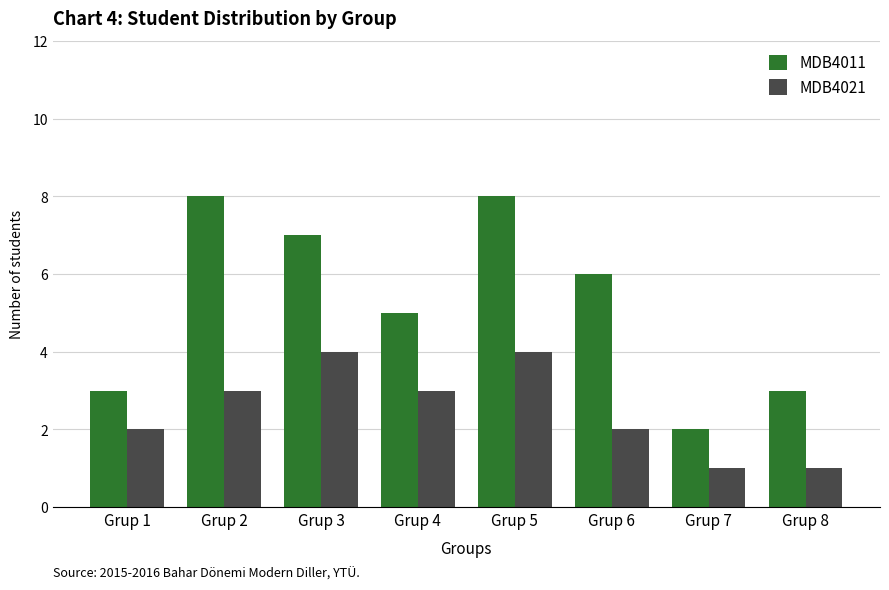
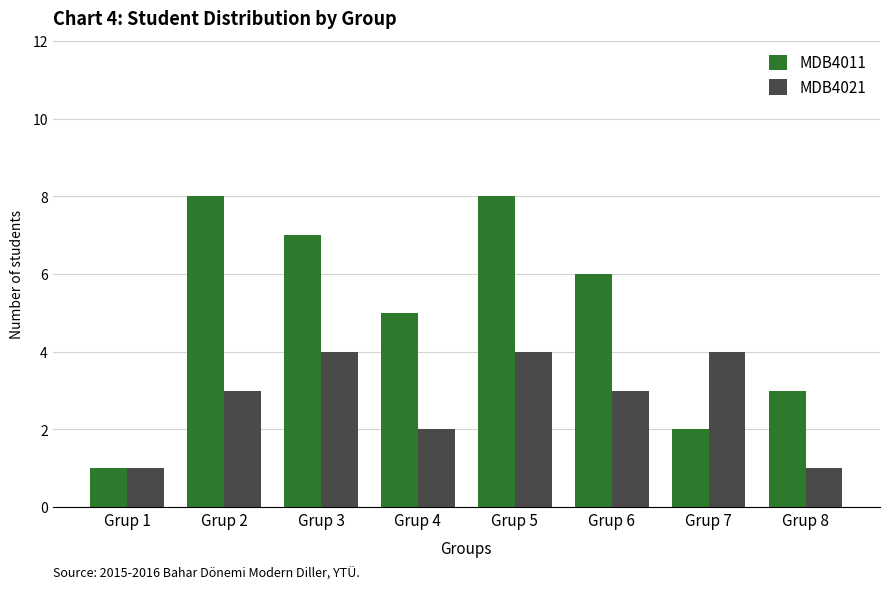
  {
    "MDB4011": {
-     "Grup 1": 3,
+     "Grup 1": 1,
      "Grup 2": 8,
      "Grup 3": 7,
      "Grup 4": 5,
      "Grup 5": 8,
      "Grup 6": 6,
      "Grup 7": 2,
      "Grup 8": 3
    },
    "MDB4021": {
-     "Grup 1": 2,
+     "Grup 1": 1,
      "Grup 2": 3,
      "Grup 3": 4,
-     "Grup 4": 3,
+     "Grup 4": 2,
      "Grup 5": 4,
-     "Grup 6": 2,
-     "Grup 7": 1,
+     "Grup 6": 3,
+     "Grup 7": 4,
      "Grup 8": 1
    }
  }
